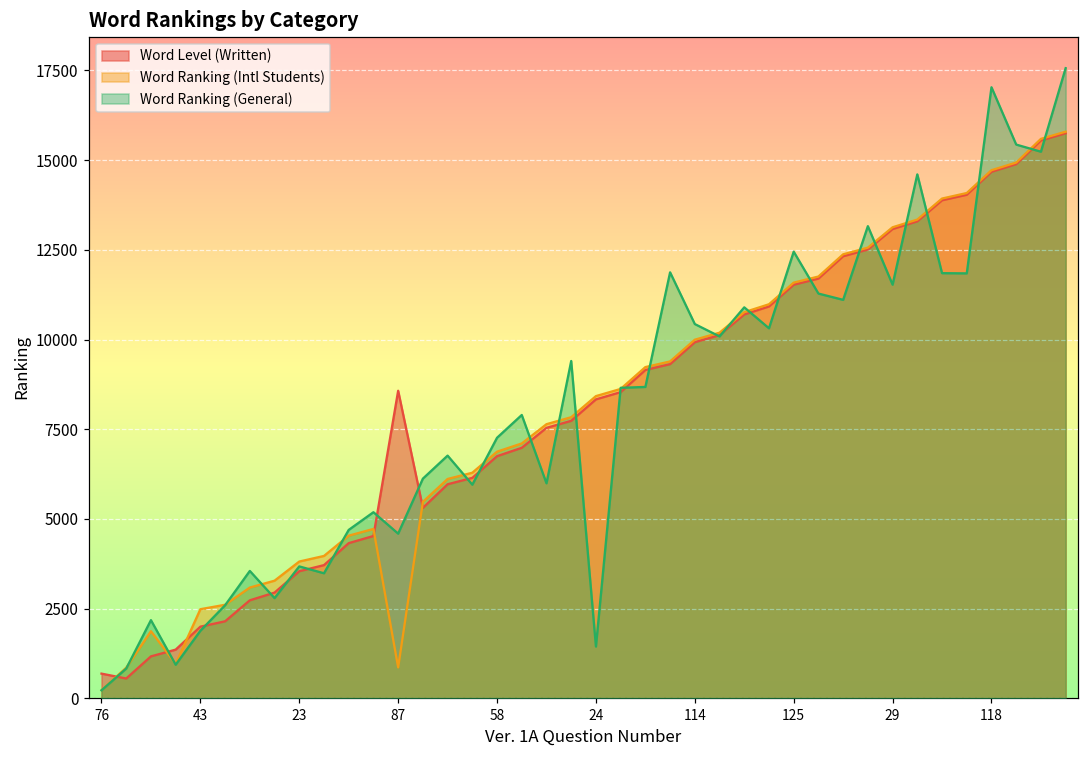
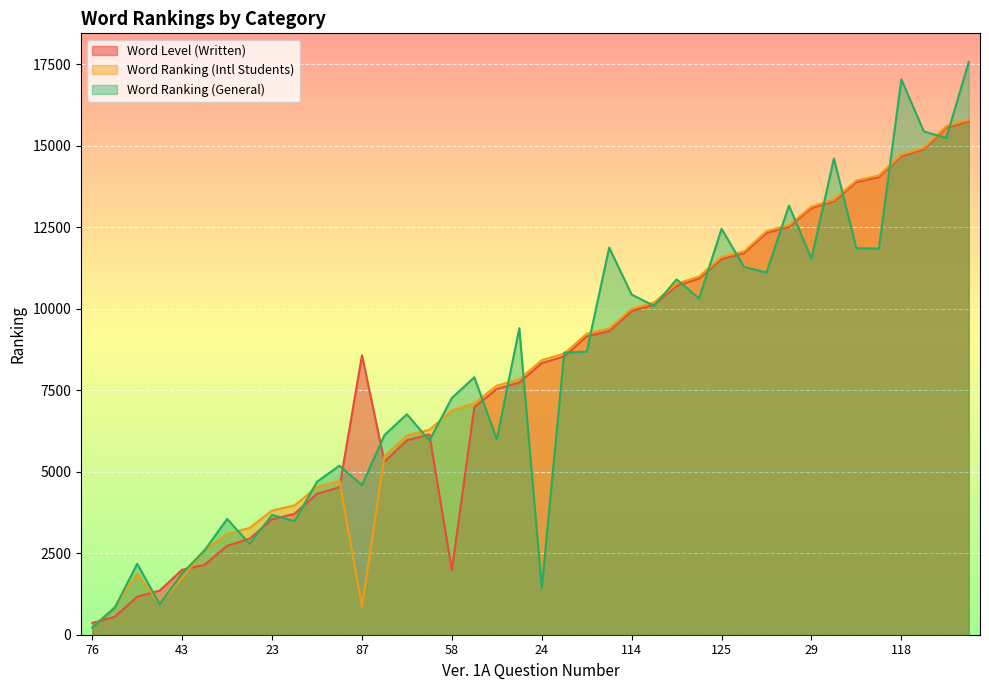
  {
    "Word Level (Written)": {
-     "76": 700,
+     "76": 400,
      "43": 2000,
      "87": 8600,
-     "58": 6700,
+     "58": 2000,
      "24": 8300
    },
    "Word Ranking (Intl Students)": {
-     "43": 2500,
+     "43": 1700,
      "87": 900,
      "58": 6900,
      "24": 8400
    },
    "Word Ranking (General)": {
      "43": 1900,
      "87": 4600,
      "58": 7300,
      "24": 1400,
      "114": 10400,
      "125": 12400,
      "118": 17000
    }
  }
